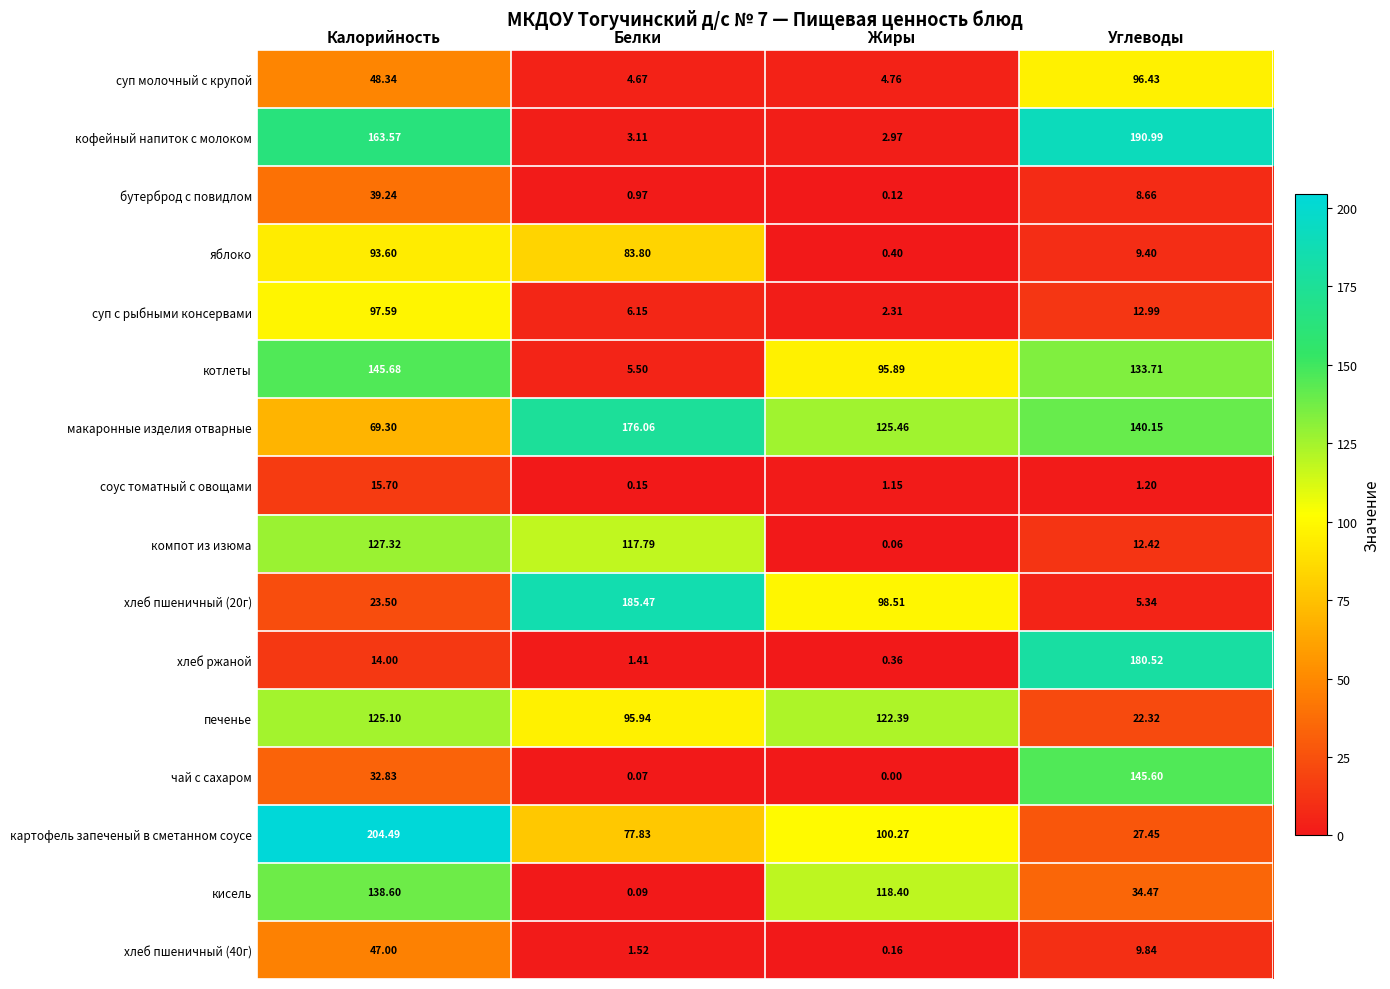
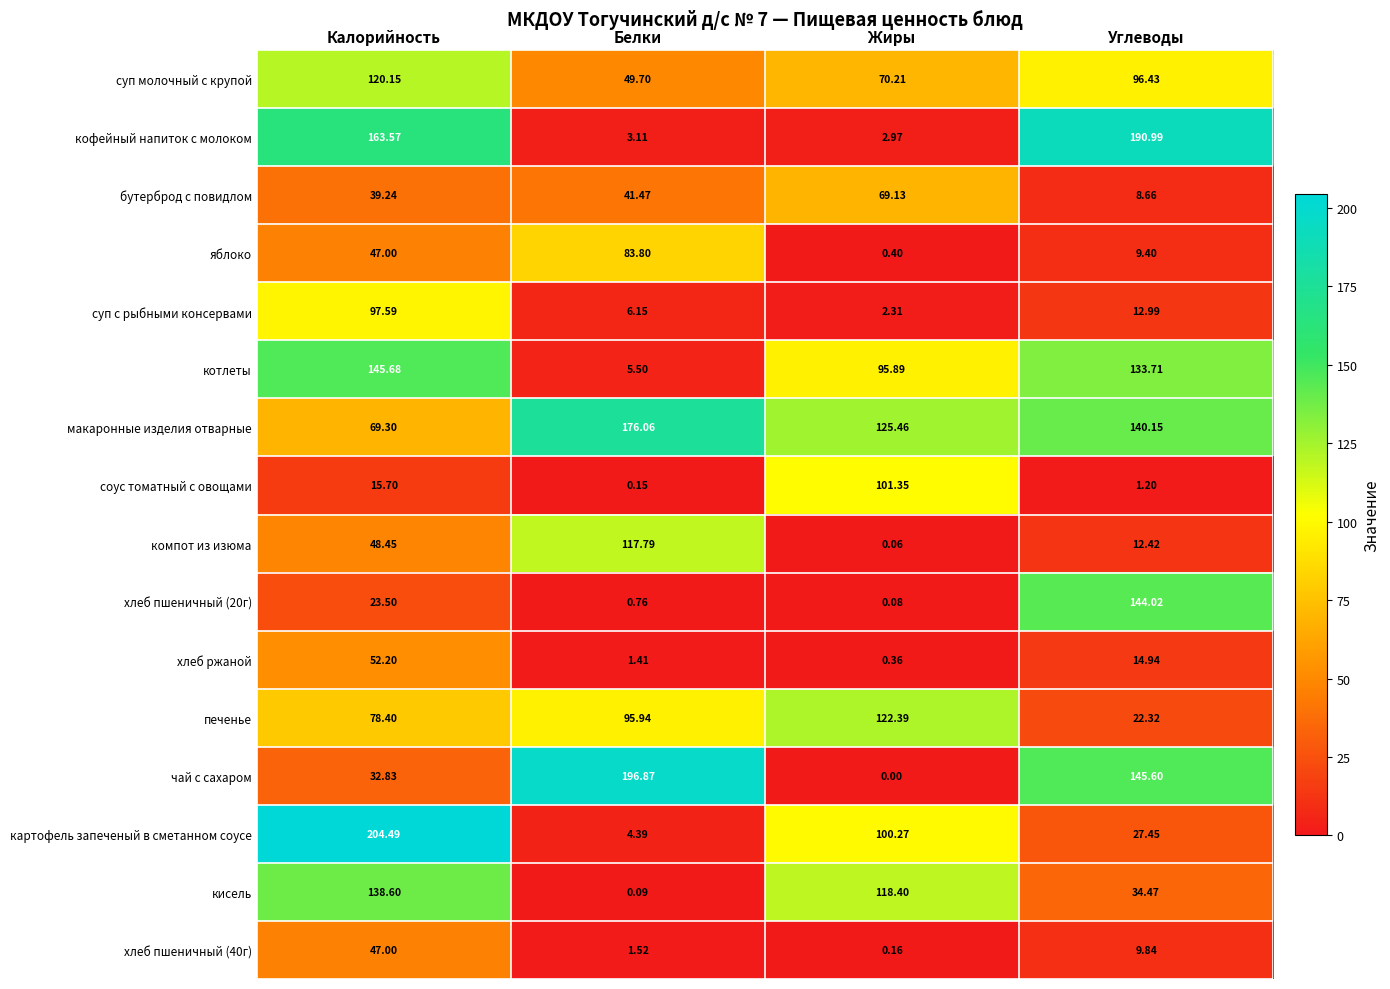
  {
    "суп молочный с крупой": {
-     "Калорийность": 48.34,
-     "Белки": 4.67,
-     "Жиры": 4.76,
+     "Калорийность": 120.15,
+     "Белки": 49.70,
+     "Жиры": 70.21,
      "Углеводы": 96.43
    },
    "кофейный напиток с молоком": {
      "Калорийность": 163.57,
      "Белки": 3.11,
      "Жиры": 2.97,
      "Углеводы": 190.99
    },
    "бутерброд с повидлом": {
      "Калорийность": 39.24,
-     "Белки": 0.97,
-     "Жиры": 0.12,
+     "Белки": 41.47,
+     "Жиры": 69.13,
      "Углеводы": 8.66
    },
    "яблоко": {
-     "Калорийность": 93.60,
+     "Калорийность": 47.00,
      "Белки": 83.80,
      "Жиры": 0.40,
      "Углеводы": 9.40
    },
    "суп с рыбными консервами": {
      "Калорийность": 97.59,
      "Белки": 6.15,
      "Жиры": 2.31,
      "Углеводы": 12.99
    },
    "котлеты": {
      "Калорийность": 145.68,
      "Белки": 5.50,
      "Жиры": 95.89,
      "Углеводы": 133.71
    },
    "макаронные изделия отварные": {
      "Калорийность": 69.30,
      "Белки": 176.06,
      "Жиры": 125.46,
      "Углеводы": 140.15
    },
    "соус томатный с овощами": {
      "Калорийность": 15.70,
      "Белки": 0.15,
-     "Жиры": 1.15,
+     "Жиры": 101.35,
      "Углеводы": 1.20
    },
    "компот из изюма": {
-     "Калорийность": 127.32,
+     "Калорийность": 48.45,
      "Белки": 117.79,
      "Жиры": 0.06,
      "Углеводы": 12.42
    },
    "хлеб пшеничный (20г)": {
      "Калорийность": 23.50,
-     "Белки": 185.47,
-     "Жиры": 98.51,
-     "Углеводы": 5.34
+     "Белки": 0.76,
+     "Жиры": 0.08,
+     "Углеводы": 144.02
    },
    "хлеб ржаной": {
-     "Калорийность": 14.00,
+     "Калорийность": 52.20,
      "Белки": 1.41,
      "Жиры": 0.36,
-     "Углеводы": 180.52
+     "Углеводы": 14.94
    },
    "печенье": {
-     "Калорийность": 125.10,
+     "Калорийность": 78.40,
      "Белки": 95.94,
      "Жиры": 122.39,
      "Углеводы": 22.32
    },
    "чай с сахаром": {
      "Калорийность": 32.83,
-     "Белки": 0.07,
+     "Белки": 196.87,
      "Жиры": 0.00,
      "Углеводы": 145.60
    },
    "картофель запеченый в сметанном соусе": {
      "Калорийность": 204.49,
-     "Белки": 77.83,
+     "Белки": 4.39,
      "Жиры": 100.27,
      "Углеводы": 27.45
    },
    "кисель": {
      "Калорийность": 138.60,
      "Белки": 0.09,
      "Жиры": 118.40,
      "Углеводы": 34.47
    },
    "хлеб пшеничный (40г)": {
      "Калорийность": 47.00,
      "Белки": 1.52,
      "Жиры": 0.16,
      "Углеводы": 9.84
    }
  }
